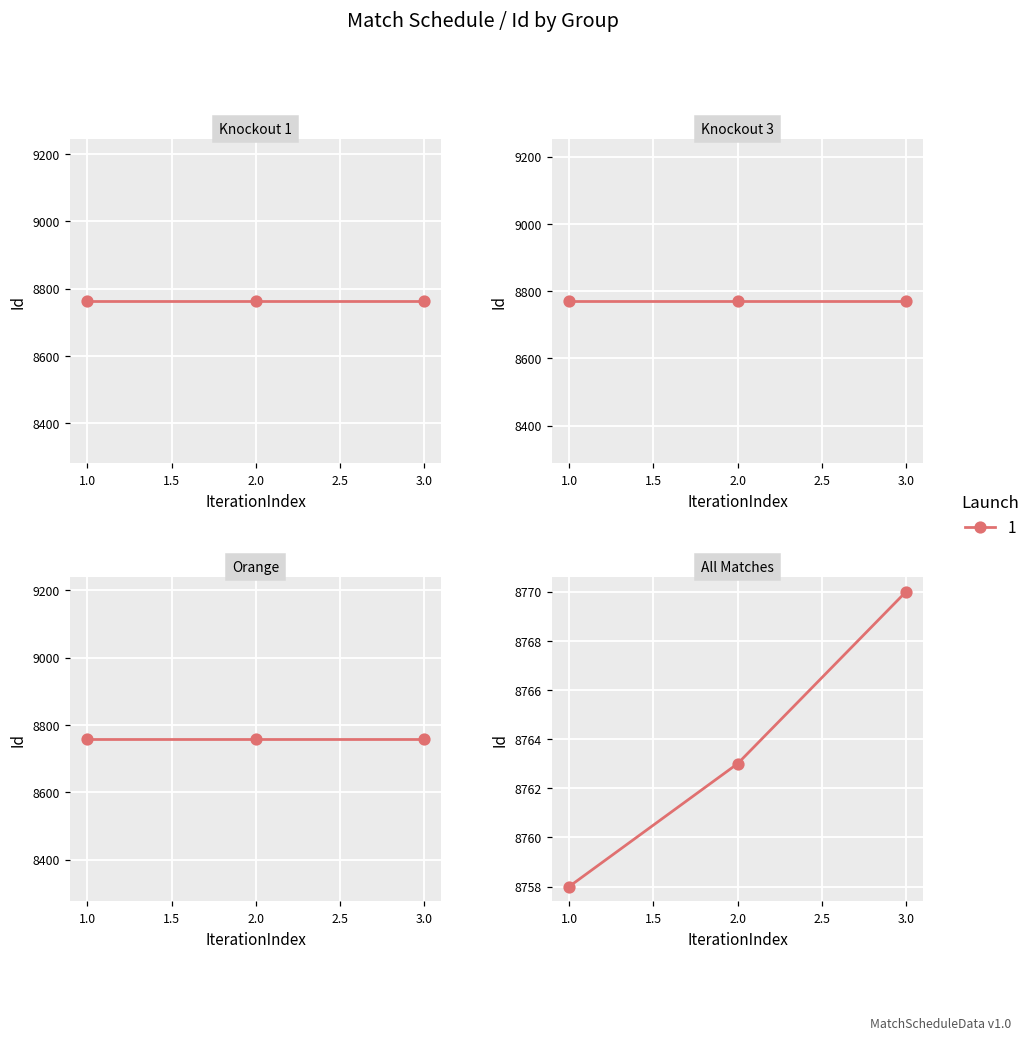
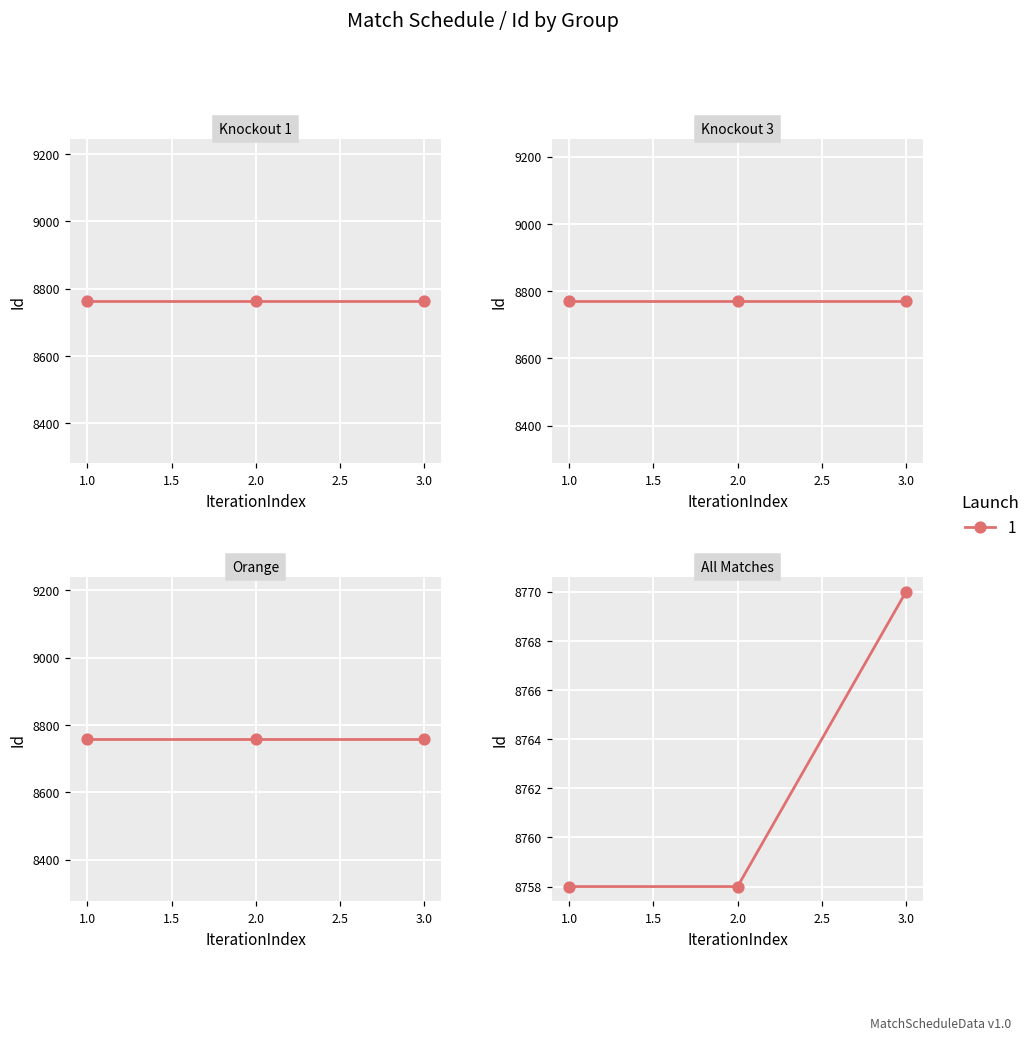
  {
    "Knockout 1": {
      "1.0": 8760,
      "2.0": 8760,
      "3.0": 8760
    },
    "Knockout 3": {
      "1.0": 8770,
      "2.0": 8770,
      "3.0": 8770
    },
    "Orange": {
      "1.0": 8760,
      "2.0": 8760,
      "3.0": 8760
    },
    "All Matches": {
      "1.0": 8758,
-     "2.0": 8763,
+     "2.0": 8758,
      "3.0": 8770
    }
  }
